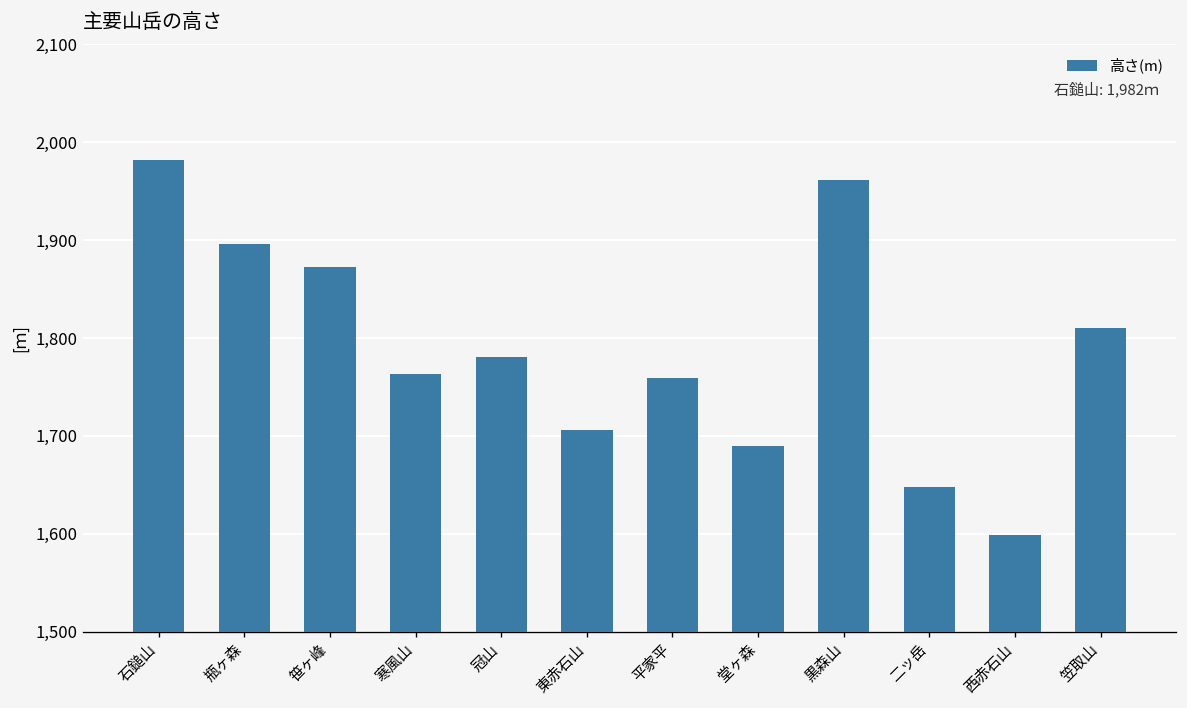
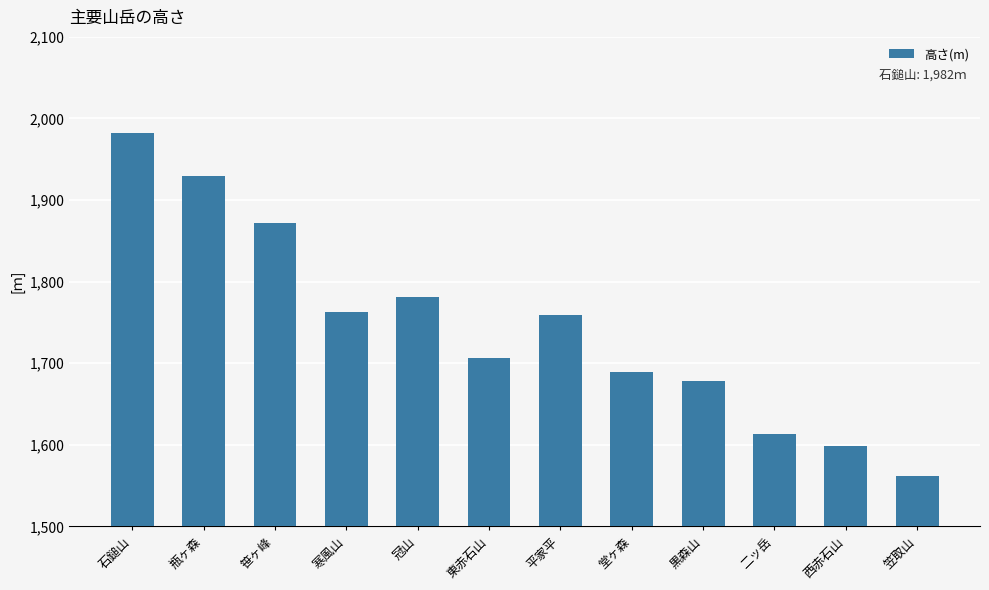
  {
    "石鎚山": "1,980",
-   "瓶ヶ森": "1,900",
+   "瓶ヶ森": "1,930",
    "笹ヶ峰": "1,870",
    "寒風山": "1,760",
    "冠山": "1,780",
    "東赤石山": "1,710",
    "平家平": "1,760",
    "堂ヶ森": "1,690",
-   "黒森山": "1,960",
-   "二ッ岳": "1,650",
+   "黒森山": "1,680",
+   "二ッ岳": "1,610",
    "西赤石山": "1,600",
-   "笠取山": "1,810"
+   "笠取山": "1,560"
  }
